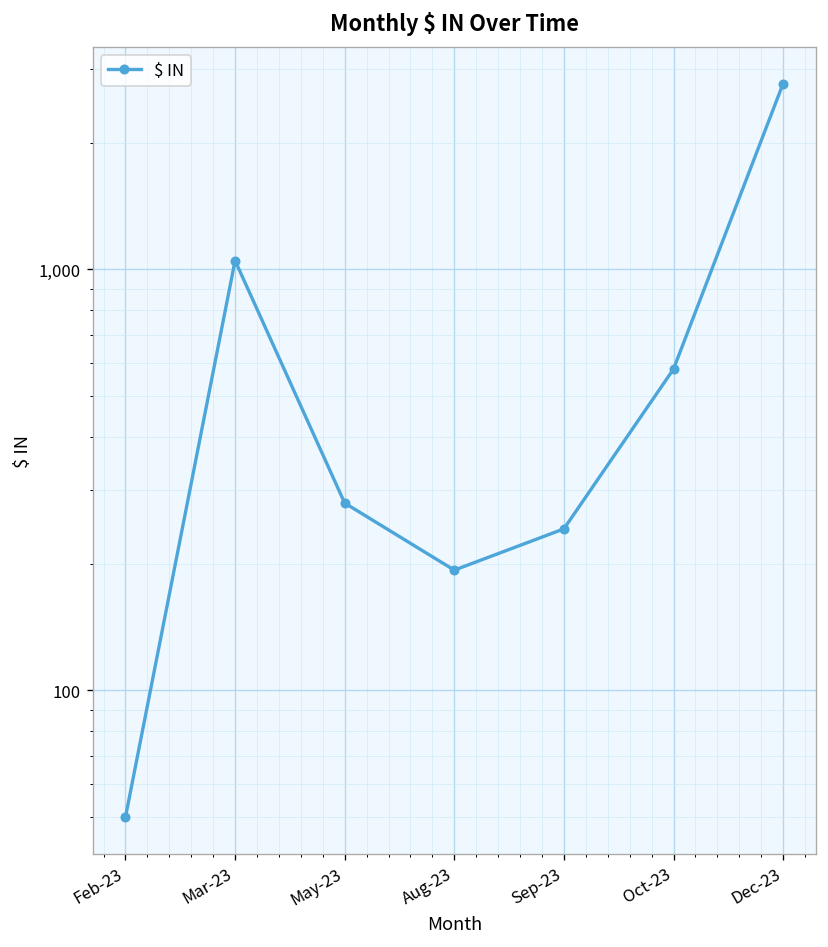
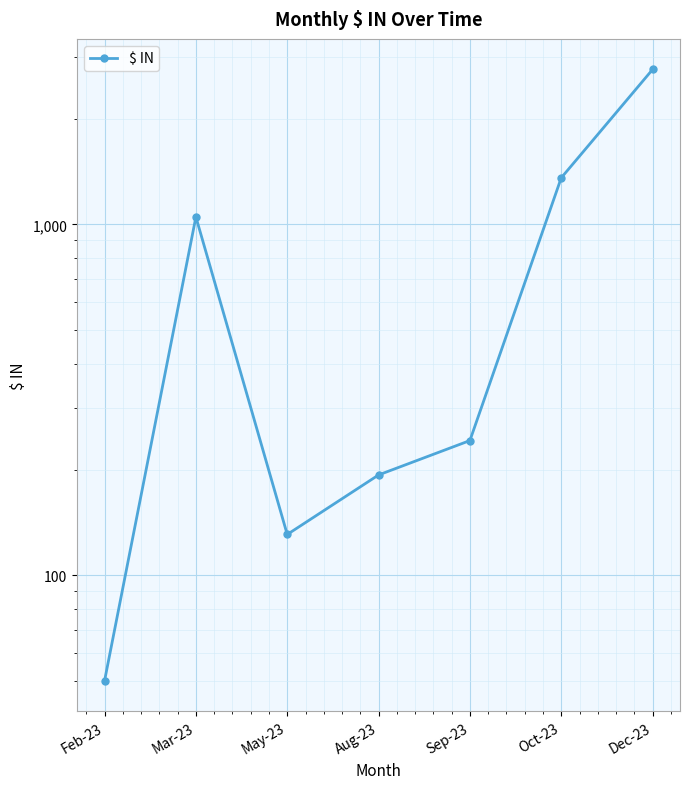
  {
    "Feb-23": "50",
    "Mar-23": "1,050",
-   "May-23": "280",
+   "May-23": "131",
    "Aug-23": "190",
    "Sep-23": "240",
-   "Oct-23": "580",
+   "Oct-23": "1,360",
    "Dec-23": "2,800"
  }
